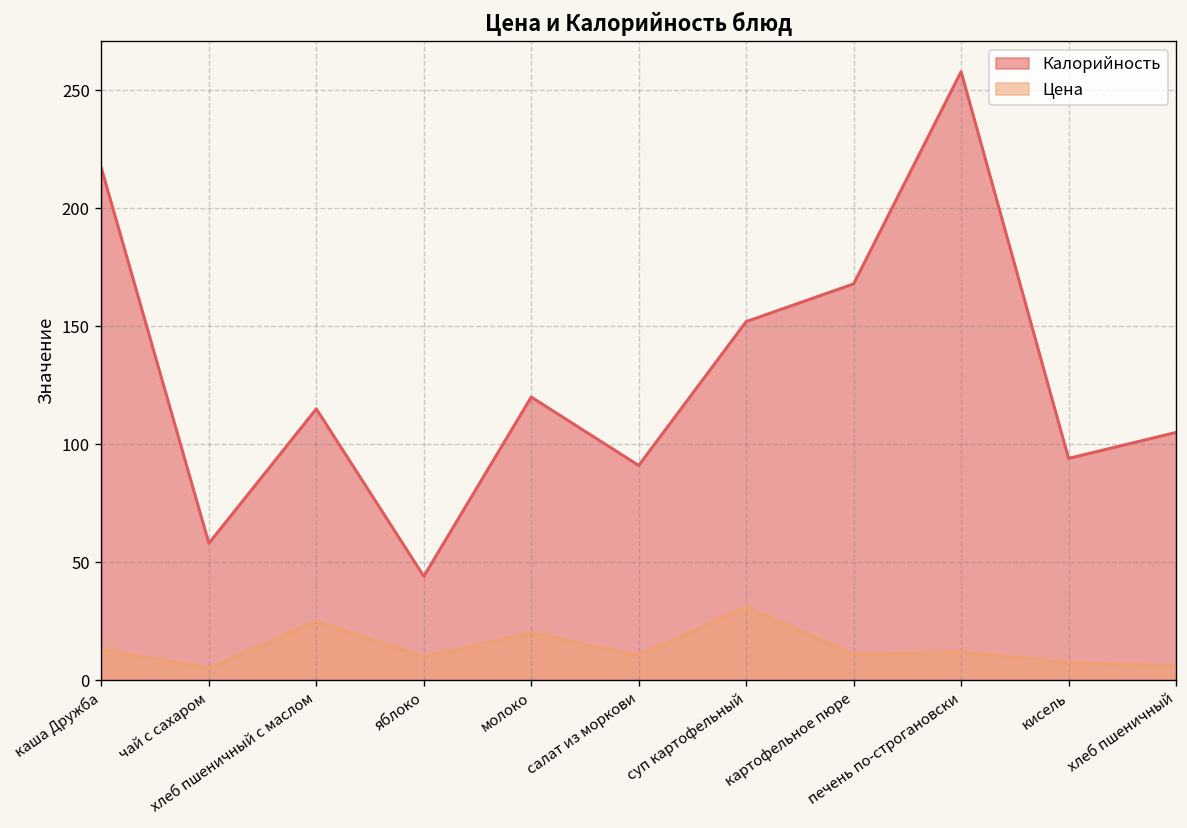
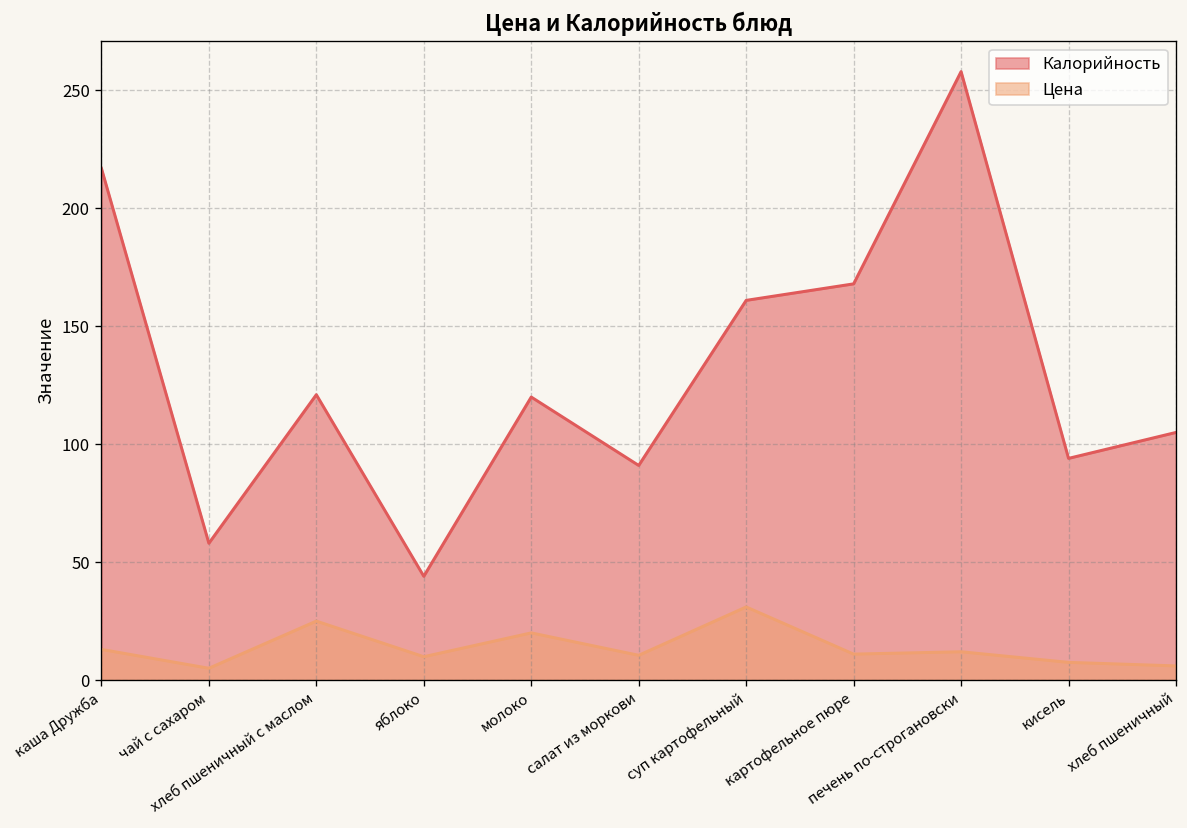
  {
    "Калорийность": {
      "каша Дружба": 217,
      "чай с сахаром": 58,
-     "хлеб пшеничный с маслом": 115,
+     "хлеб пшеничный с маслом": 121,
      "яблоко": 44,
      "молоко": 120,
      "салат из моркови": 91,
-     "суп картофельный": 152,
+     "суп картофельный": 161,
      "картофельное пюре": 168,
      "печень по-строгановски": 258,
      "кисель": 94,
      "хлеб пшеничный": 105
    },
    "Цена": {
      "каша Дружба": 13,
      "чай с сахаром": 5,
      "хлеб пшеничный с маслом": 25,
      "яблоко": 10,
      "молоко": 20,
      "салат из моркови": 11,
      "суп картофельный": 31,
      "картофельное пюре": 11,
      "печень по-строгановски": 12,
      "кисель": 8,
      "хлеб пшеничный": 6
    }
  }
